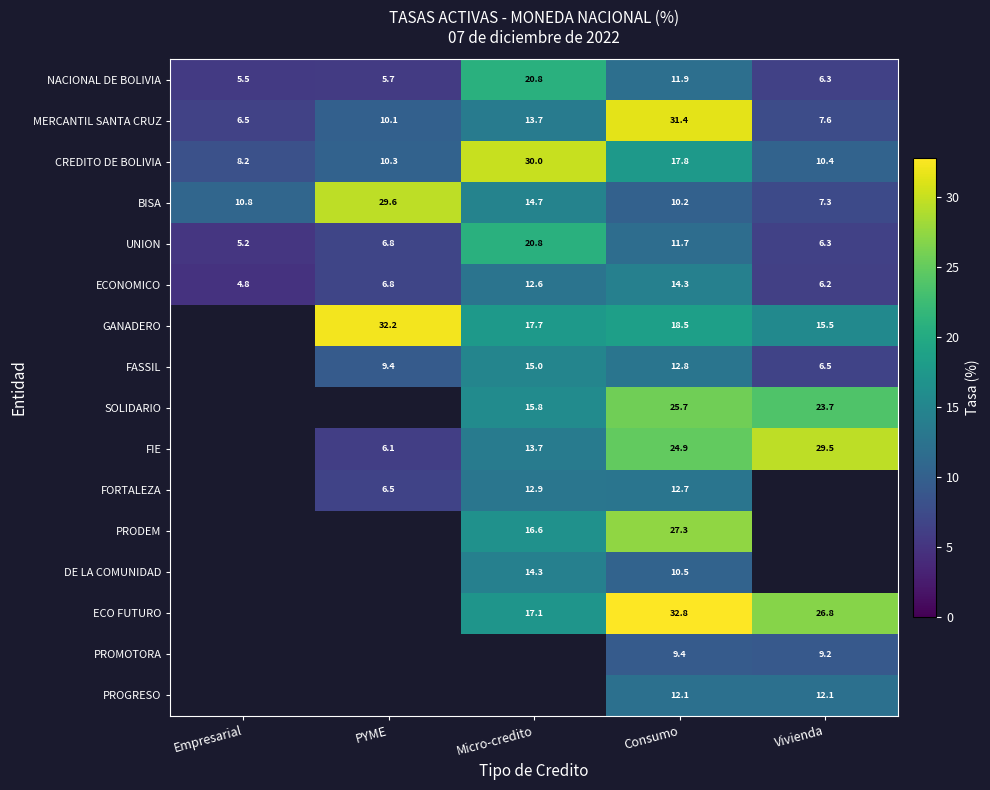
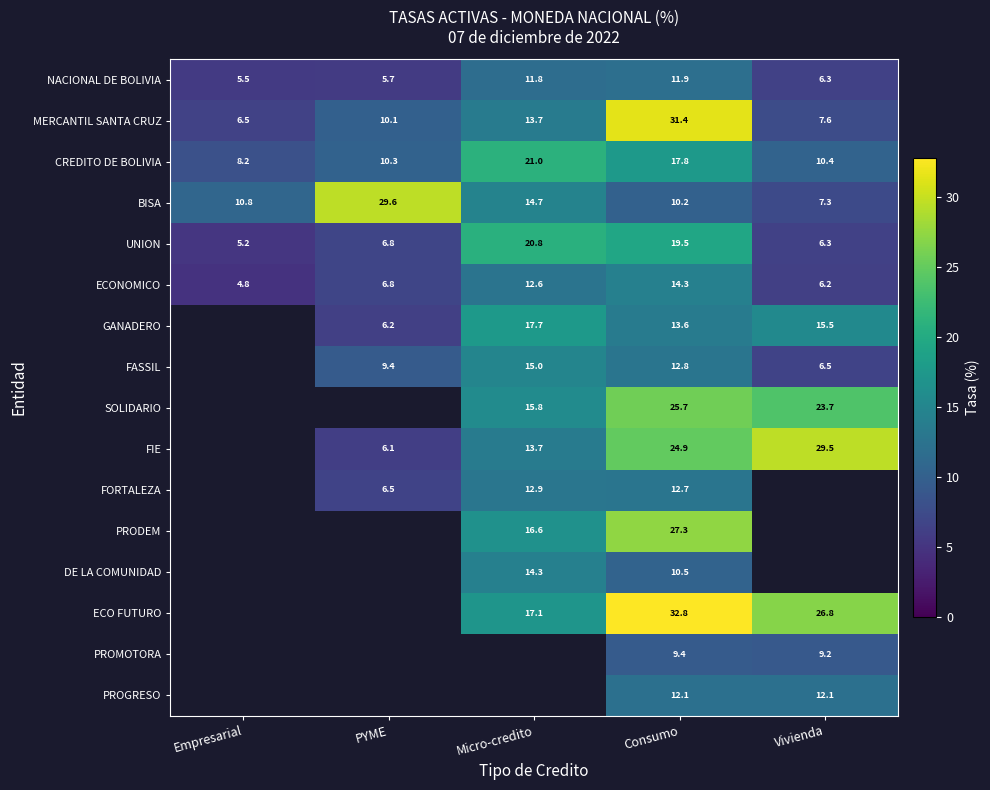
  {
    "NACIONAL DE BOLIVIA": {
      "Empresarial": 5.5,
      "PYME": 5.7,
-     "Micro-credito": 20.8,
+     "Micro-credito": 11.8,
      "Consumo": 11.9,
      "Vivienda": 6.3
    },
    "MERCANTIL SANTA CRUZ": {
      "Empresarial": 6.5,
      "PYME": 10.1,
      "Micro-credito": 13.7,
      "Consumo": 31.4,
      "Vivienda": 7.6
    },
    "CREDITO DE BOLIVIA": {
      "Empresarial": 8.2,
      "PYME": 10.3,
-     "Micro-credito": 30.0,
+     "Micro-credito": 21.0,
      "Consumo": 17.8,
      "Vivienda": 10.4
    },
    "BISA": {
      "Empresarial": 10.8,
      "PYME": 29.6,
      "Micro-credito": 14.7,
      "Consumo": 10.2,
      "Vivienda": 7.3
    },
    "UNION": {
      "Empresarial": 5.2,
      "PYME": 6.8,
      "Micro-credito": 20.8,
-     "Consumo": 11.7,
+     "Consumo": 19.5,
      "Vivienda": 6.3
    },
    "ECONOMICO": {
      "Empresarial": 4.8,
      "PYME": 6.8,
      "Micro-credito": 12.6,
      "Consumo": 14.3,
      "Vivienda": 6.2
    },
    "GANADERO": {
-     "PYME": 32.2,
+     "PYME": 6.2,
      "Micro-credito": 17.7,
-     "Consumo": 18.5,
+     "Consumo": 13.6,
      "Vivienda": 15.5
    },
    "FASSIL": {
      "PYME": 9.4,
      "Micro-credito": 15.0,
      "Consumo": 12.8,
      "Vivienda": 6.5
    },
    "SOLIDARIO": {
      "Micro-credito": 15.8,
      "Consumo": 25.7,
      "Vivienda": 23.7
    },
    "FIE": {
      "PYME": 6.1,
      "Micro-credito": 13.7,
      "Consumo": 24.9,
      "Vivienda": 29.5
    },
    "FORTALEZA": {
      "PYME": 6.5,
      "Micro-credito": 12.9,
      "Consumo": 12.7
    },
    "PRODEM": {
      "Micro-credito": 16.6,
      "Consumo": 27.3
    },
    "DE LA COMUNIDAD": {
      "Micro-credito": 14.3,
      "Consumo": 10.5
    },
    "ECO FUTURO": {
      "Micro-credito": 17.1,
      "Consumo": 32.8,
      "Vivienda": 26.8
    },
    "PROMOTORA": {
      "Consumo": 9.4,
      "Vivienda": 9.2
    },
    "PROGRESO": {
      "Consumo": 12.1,
      "Vivienda": 12.1
    }
  }
